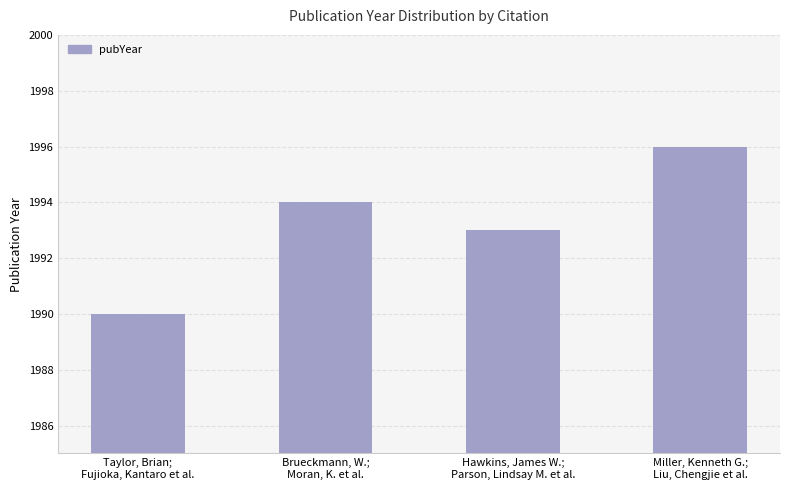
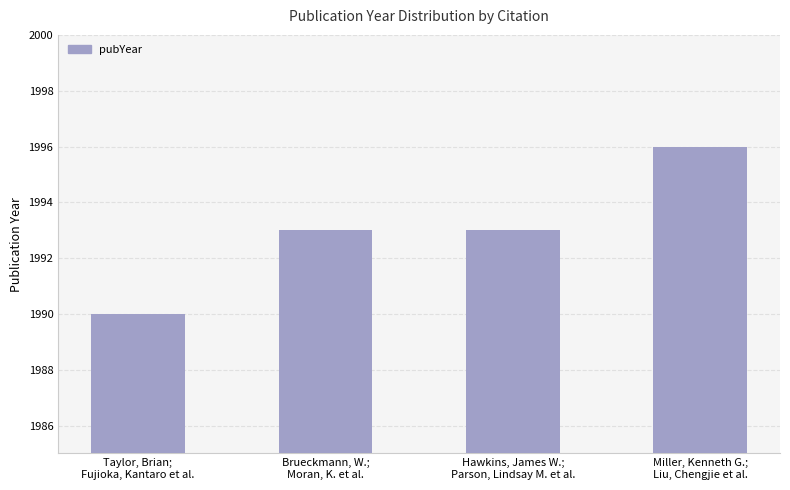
  {
    "Taylor, Brian; Fujioka, Kantaro et al.": 1990,
-   "Brueckmann, W.; Moran, K. et al.": 1994,
+   "Brueckmann, W.; Moran, K. et al.": 1993,
    "Hawkins, James W.; Parson, Lindsay M. et al.": 1993,
    "Miller, Kenneth G.; Liu, Chengjie et al.": 1996
  }
